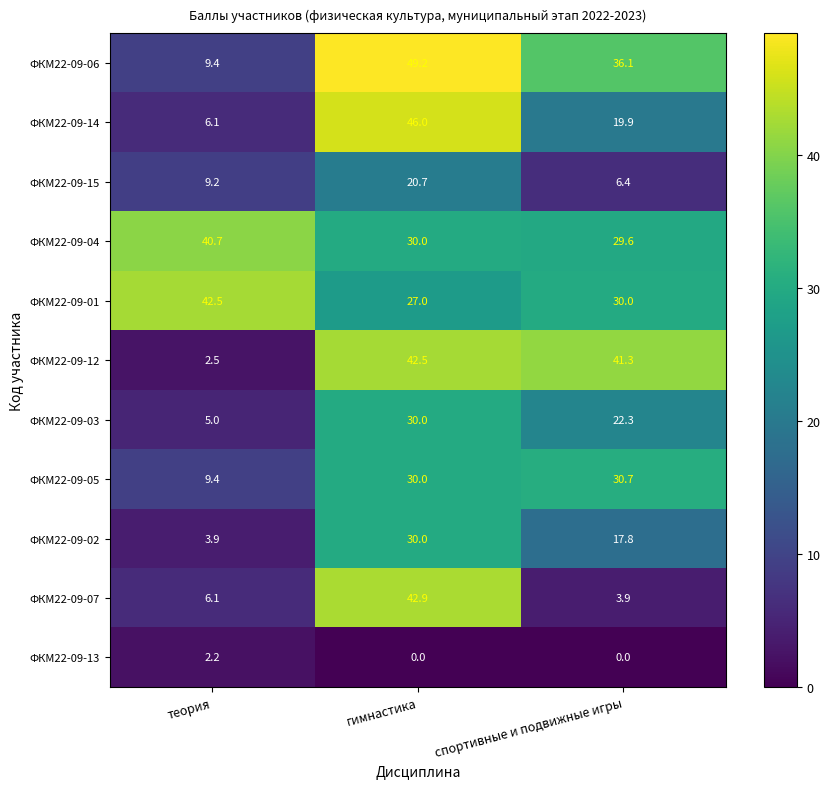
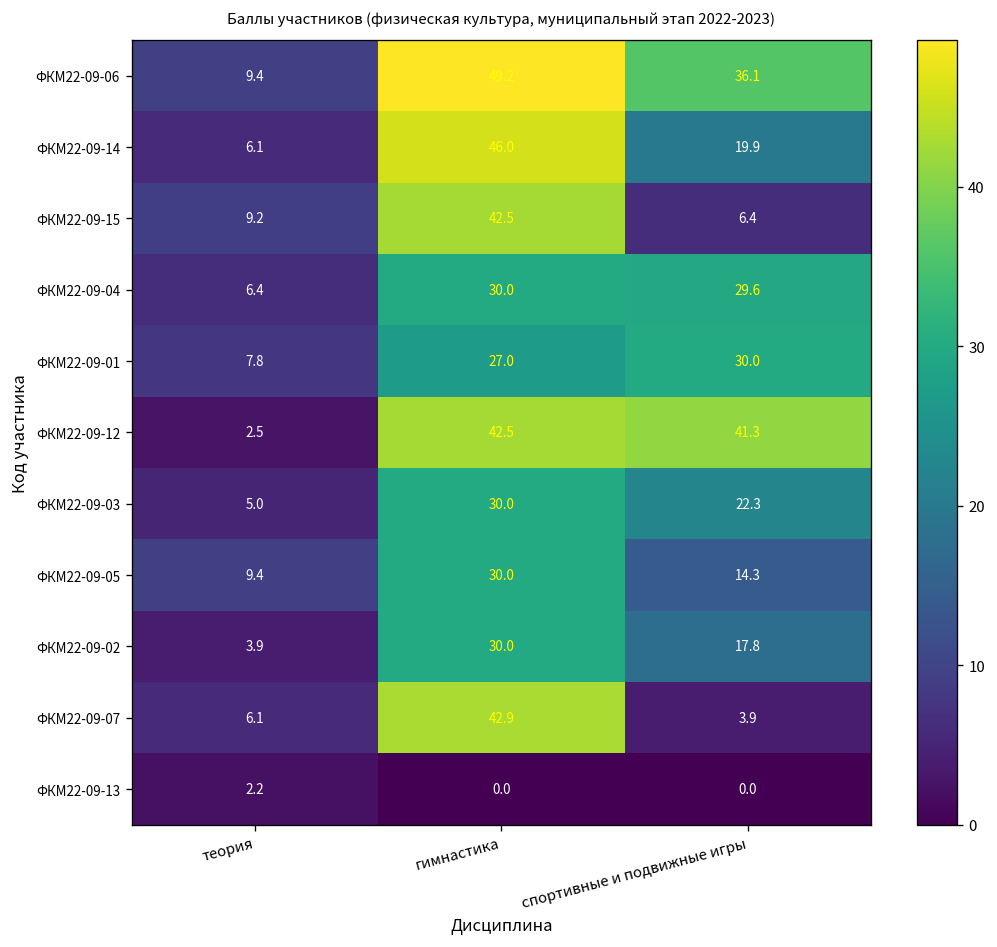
  {
    "ФКМ22-09-06": {
      "теория": 9.4,
      "спортивные и подвижные игры": 36.1
    },
    "ФКМ22-09-14": {
      "теория": 6.1,
      "спортивные и подвижные игры": 19.9
    },
    "ФКМ22-09-15": {
      "теория": 9.2,
-     "гимнастика": 20.7,
+     "гимнастика": 42.5,
      "спортивные и подвижные игры": 6.4
    },
    "ФКМ22-09-04": {
-     "теория": 40.7,
+     "теория": 6.4,
      "гимнастика": 30.0,
      "спортивные и подвижные игры": 29.6
    },
    "ФКМ22-09-01": {
-     "теория": 42.5,
+     "теория": 7.8,
      "гимнастика": 27.0,
      "спортивные и подвижные игры": 30.0
    },
    "ФКМ22-09-12": {
      "теория": 2.5,
      "гимнастика": 42.5,
      "спортивные и подвижные игры": 41.3
    },
    "ФКМ22-09-03": {
      "теория": 5.0,
      "гимнастика": 30.0,
      "спортивные и подвижные игры": 22.3
    },
    "ФКМ22-09-05": {
      "теория": 9.4,
      "гимнастика": 30.0,
-     "спортивные и подвижные игры": 30.7
+     "спортивные и подвижные игры": 14.3
    },
    "ФКМ22-09-02": {
      "теория": 3.9,
      "гимнастика": 30.0,
      "спортивные и подвижные игры": 17.8
    },
    "ФКМ22-09-07": {
      "теория": 6.1,
      "гимнастика": 42.9,
      "спортивные и подвижные игры": 3.9
    },
    "ФКМ22-09-13": {
      "теория": 2.2,
      "гимнастика": 0.0,
      "спортивные и подвижные игры": 0.0
    }
  }
